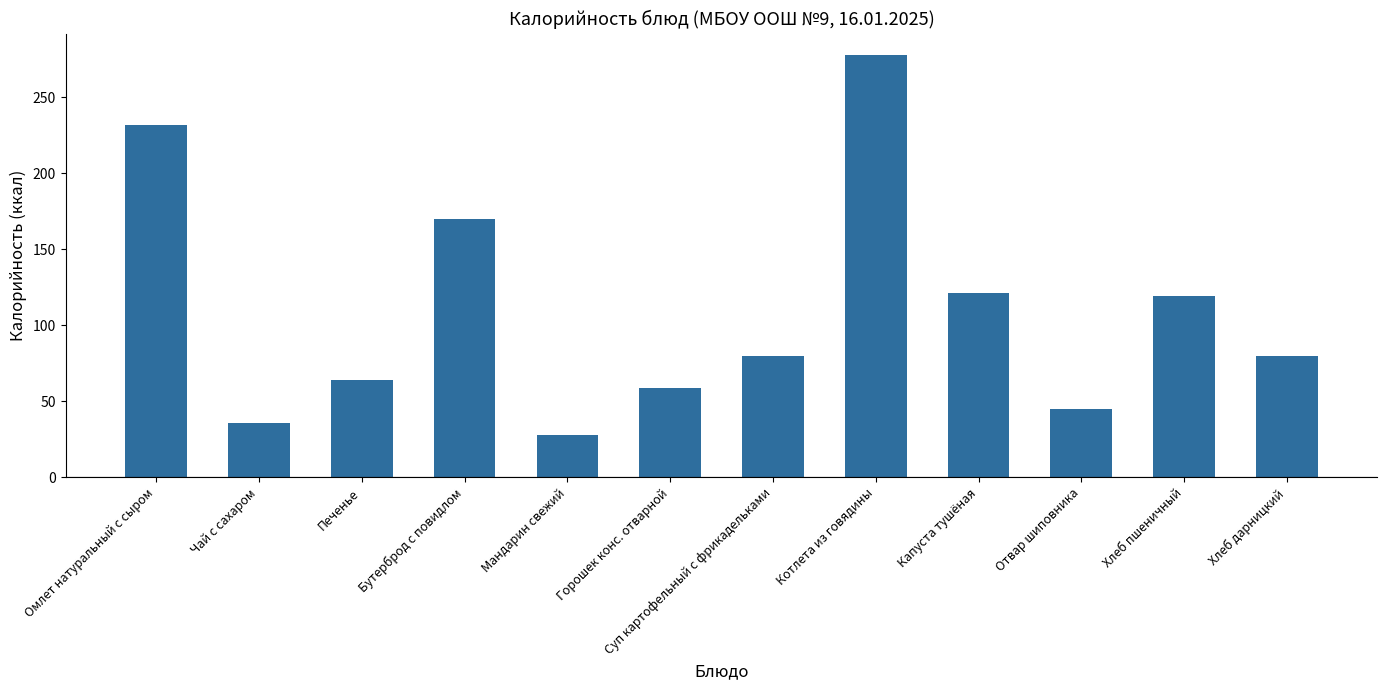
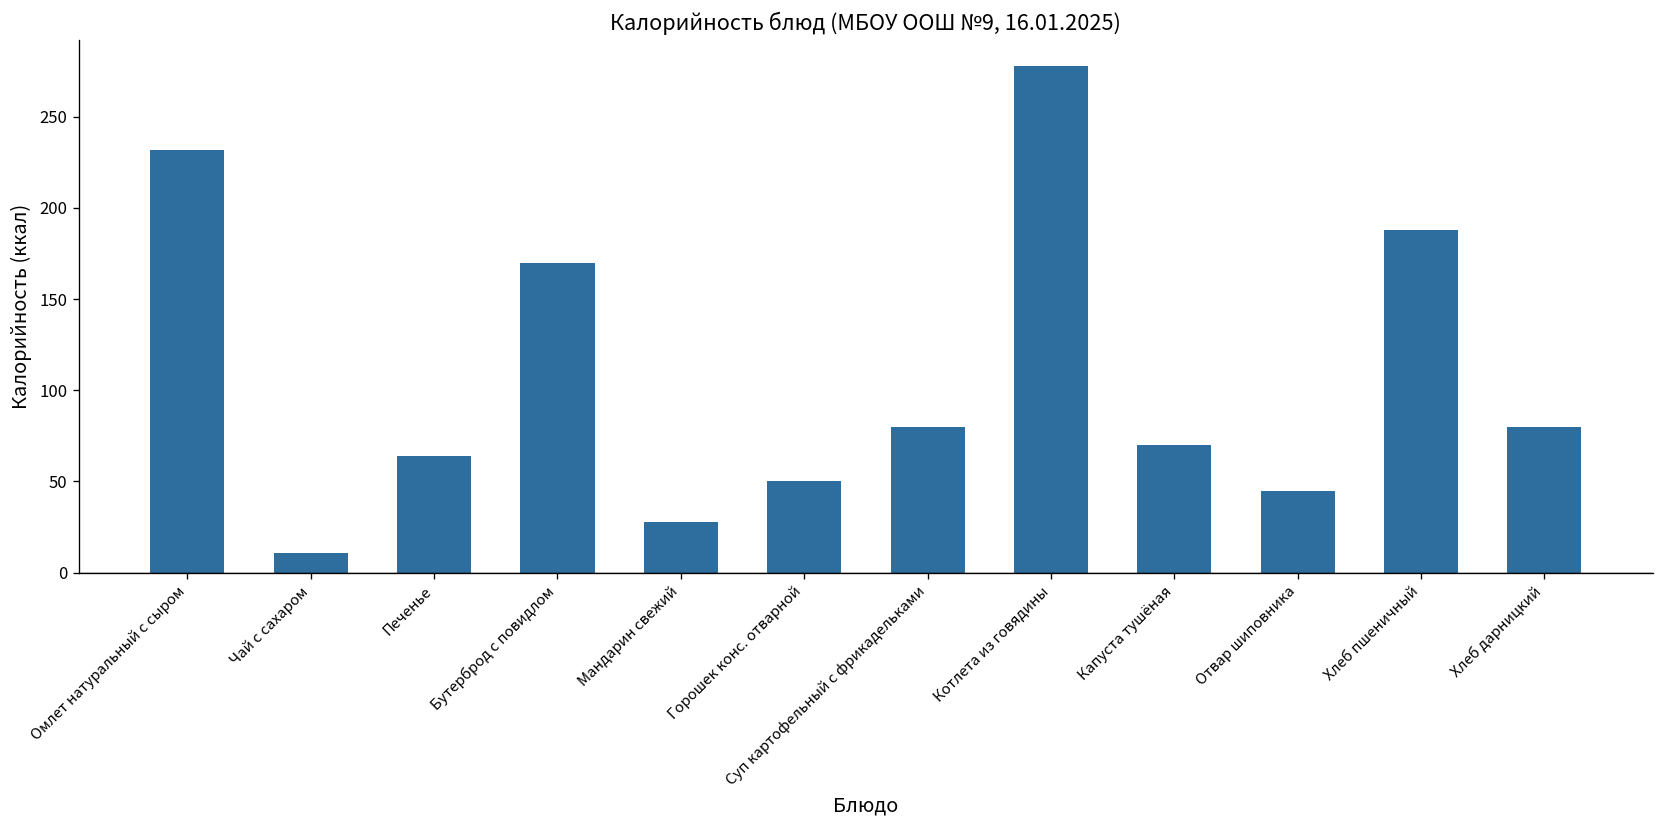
  {
    "Омлет натуральный с сыром": 232,
-   "Чай с сахаром": 36,
+   "Чай с сахаром": 11,
    "Печенье": 64,
    "Бутерброд с повидлом": 170,
    "Мандарин свежий": 28,
-   "Горошек конс. отварной": 59,
+   "Горошек конс. отварной": 50,
    "Суп картофельный с фрикадельками": 80,
    "Котлета из говядины": 278,
-   "Капуста тушёная": 121,
+   "Капуста тушёная": 70,
    "Отвар шиповника": 45,
-   "Хлеб пшеничный": 119,
+   "Хлеб пшеничный": 188,
    "Хлеб дарницкий": 80
  }
